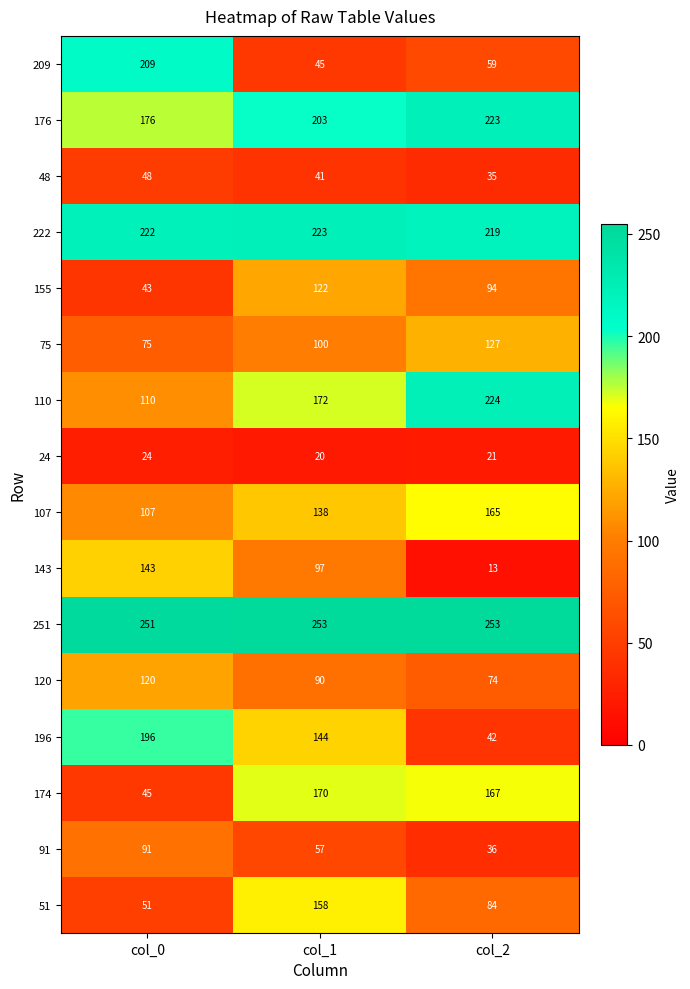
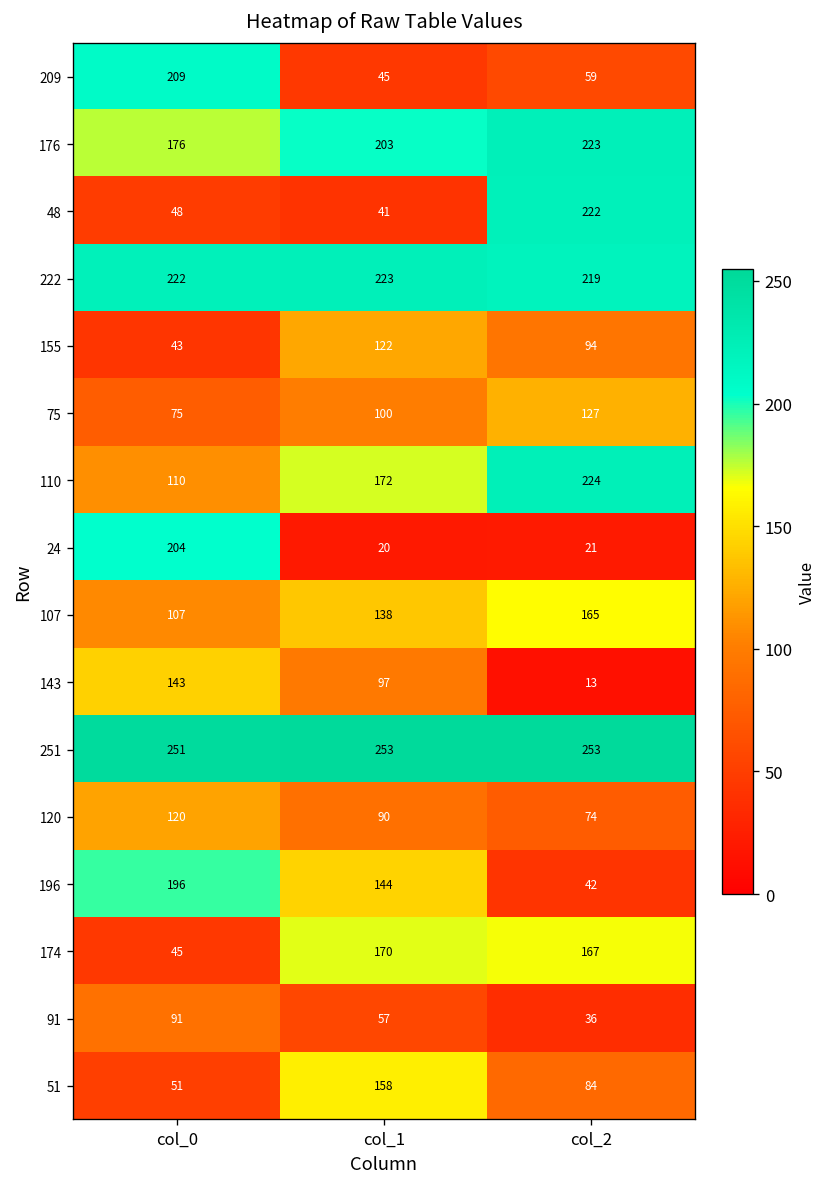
  {
    "209": {
      "col_0": 209,
      "col_1": 45,
      "col_2": 59
    },
    "176": {
      "col_0": 176,
      "col_1": 203,
      "col_2": 223
    },
    "48": {
      "col_0": 48,
      "col_1": 41,
-     "col_2": 35
+     "col_2": 222
    },
    "222": {
      "col_0": 222,
      "col_1": 223,
      "col_2": 219
    },
    "155": {
      "col_0": 43,
      "col_1": 122,
      "col_2": 94
    },
    "75": {
      "col_0": 75,
      "col_1": 100,
      "col_2": 127
    },
    "110": {
      "col_0": 110,
      "col_1": 172,
      "col_2": 224
    },
    "24": {
-     "col_0": 24,
+     "col_0": 204,
      "col_1": 20,
      "col_2": 21
    },
    "107": {
      "col_0": 107,
      "col_1": 138,
      "col_2": 165
    },
    "143": {
      "col_0": 143,
      "col_1": 97,
      "col_2": 13
    },
    "251": {
      "col_0": 251,
      "col_1": 253,
      "col_2": 253
    },
    "120": {
      "col_0": 120,
      "col_1": 90,
      "col_2": 74
    },
    "196": {
      "col_0": 196,
      "col_1": 144,
      "col_2": 42
    },
    "174": {
      "col_0": 45,
      "col_1": 170,
      "col_2": 167
    },
    "91": {
      "col_0": 91,
      "col_1": 57,
      "col_2": 36
    },
    "51": {
      "col_0": 51,
      "col_1": 158,
      "col_2": 84
    }
  }
